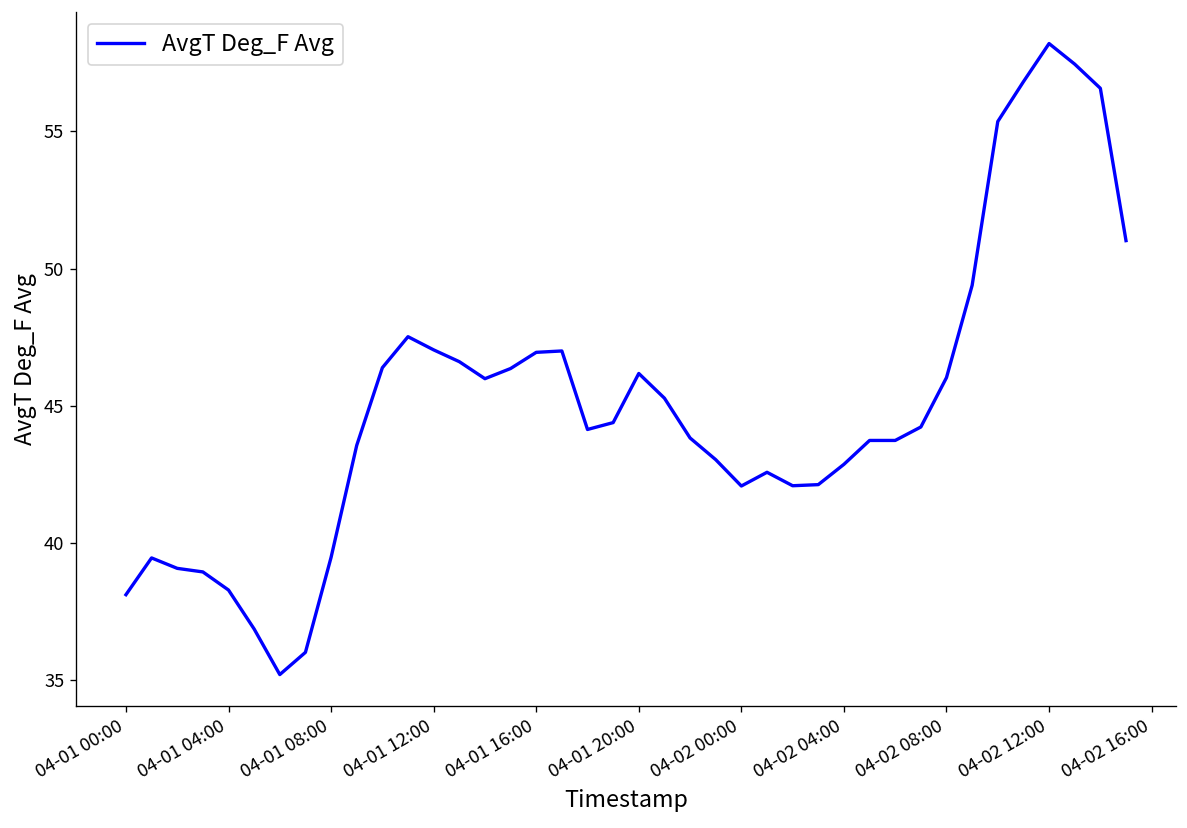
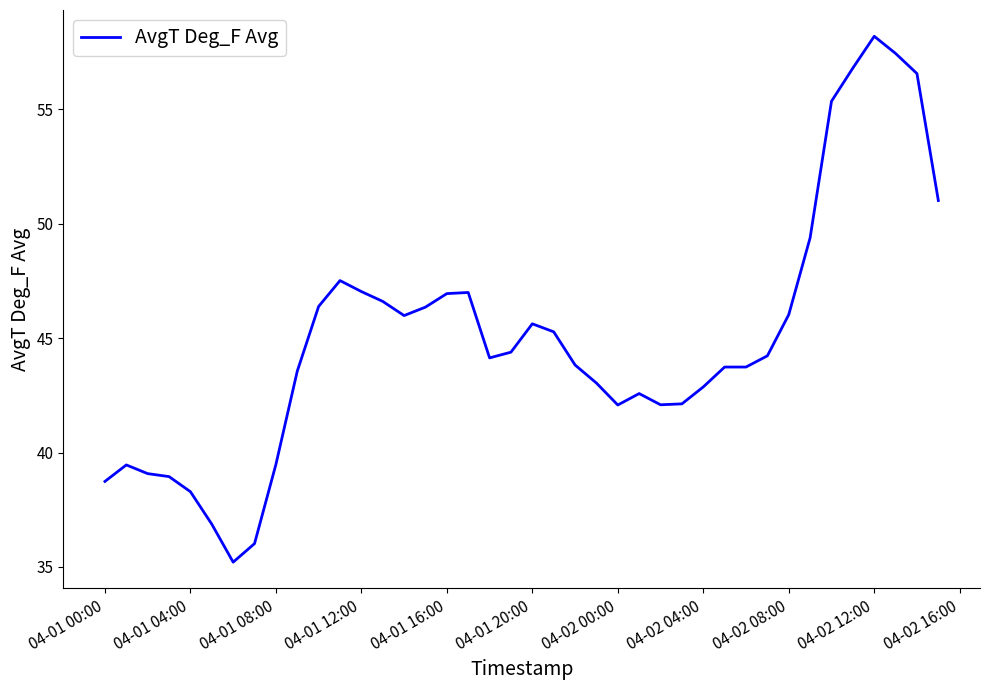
  {
-   "04-01 00:00": 38.1,
+   "04-01 00:00": 38.7,
    "04-01 04:00": 38.3,
    "04-01 08:00": 39.5,
    "04-01 12:00": 47.0,
    "04-01 16:00": 47.0,
-   "04-01 20:00": 46.2,
+   "04-01 20:00": 45.6,
    "04-02 00:00": 42.1,
    "04-02 04:00": 42.9,
    "04-02 08:00": 46.0,
    "04-02 12:00": 58.2
  }
